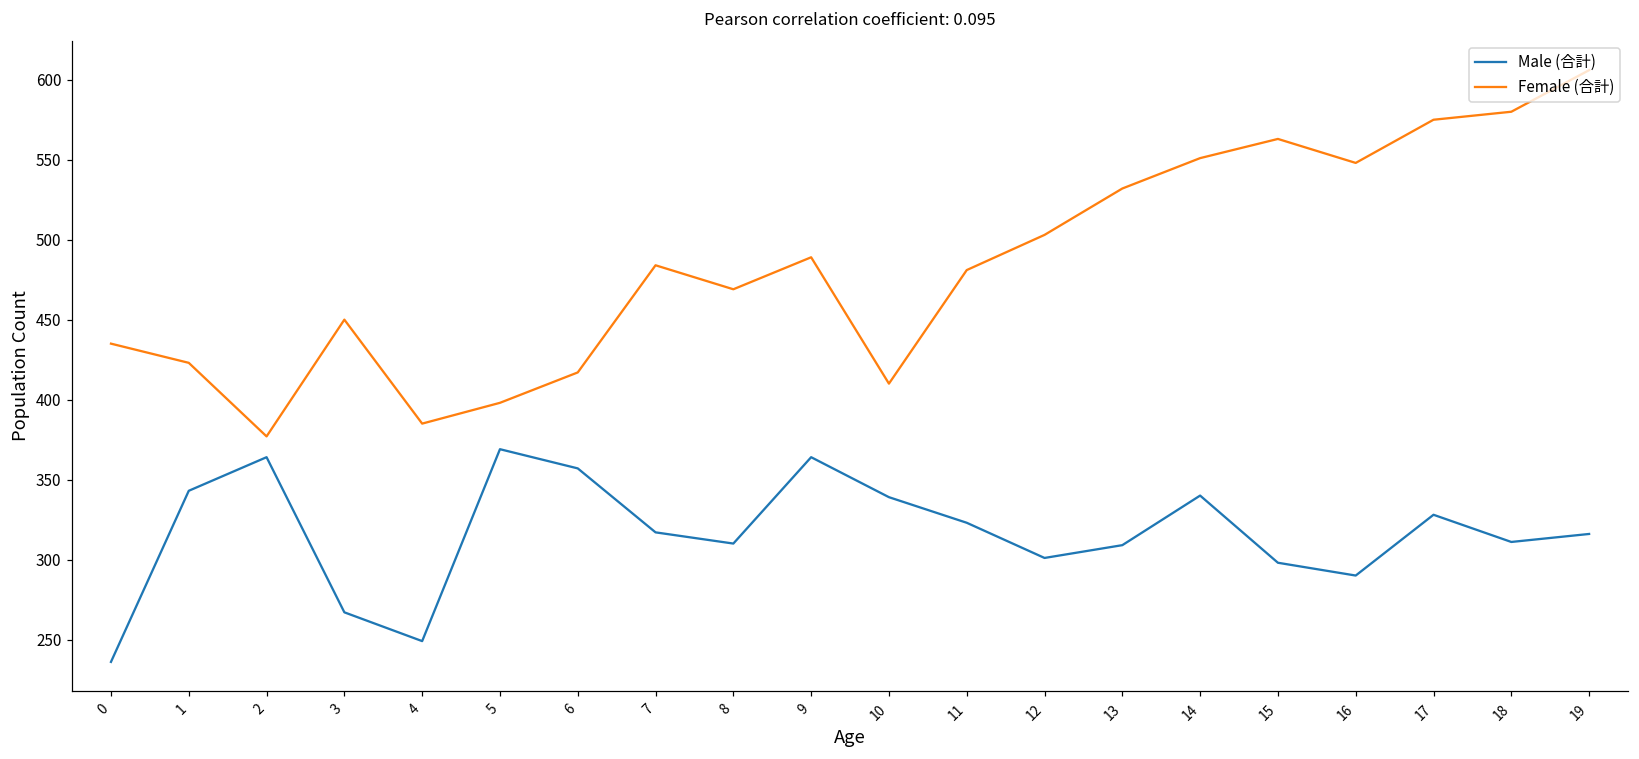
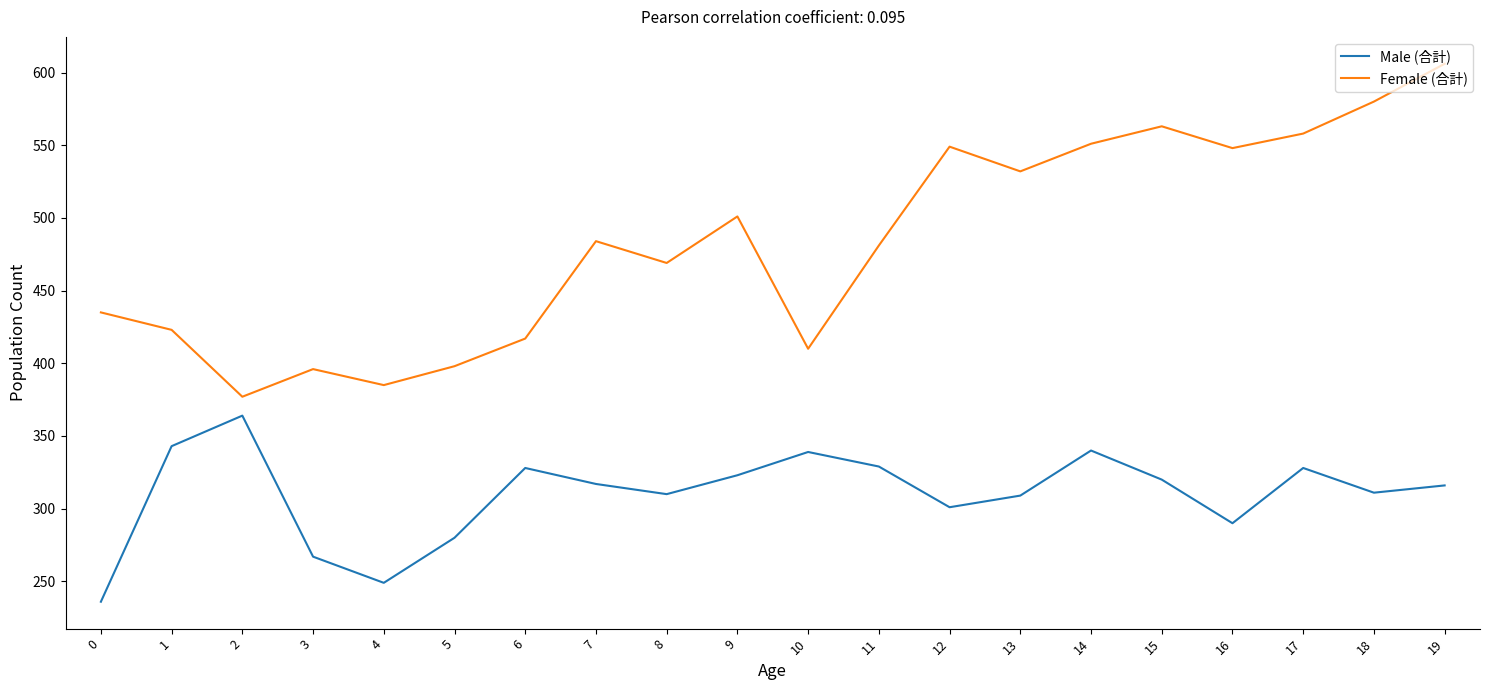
  {
    "Male (合計)": {
      "0": 236,
      "1": 343,
      "2": 364,
      "3": 267,
      "4": 249,
-     "5": 369,
-     "6": 357,
+     "5": 280,
+     "6": 328,
      "7": 317,
      "8": 310,
-     "9": 364,
+     "9": 323,
      "10": 339,
-     "11": 323,
+     "11": 329,
      "12": 301,
      "13": 309,
      "14": 340,
-     "15": 298,
+     "15": 320,
      "16": 290,
      "17": 328,
      "18": 311,
      "19": 316
    },
    "Female (合計)": {
      "0": 435,
      "1": 423,
      "2": 377,
-     "3": 450,
+     "3": 396,
      "4": 385,
      "5": 398,
      "6": 417,
      "7": 484,
      "8": 469,
-     "9": 489,
+     "9": 501,
      "10": 410,
      "11": 481,
-     "12": 503,
+     "12": 549,
      "13": 532,
      "14": 551,
      "15": 563,
      "16": 548,
-     "17": 575,
+     "17": 558,
      "18": 580
    }
  }
